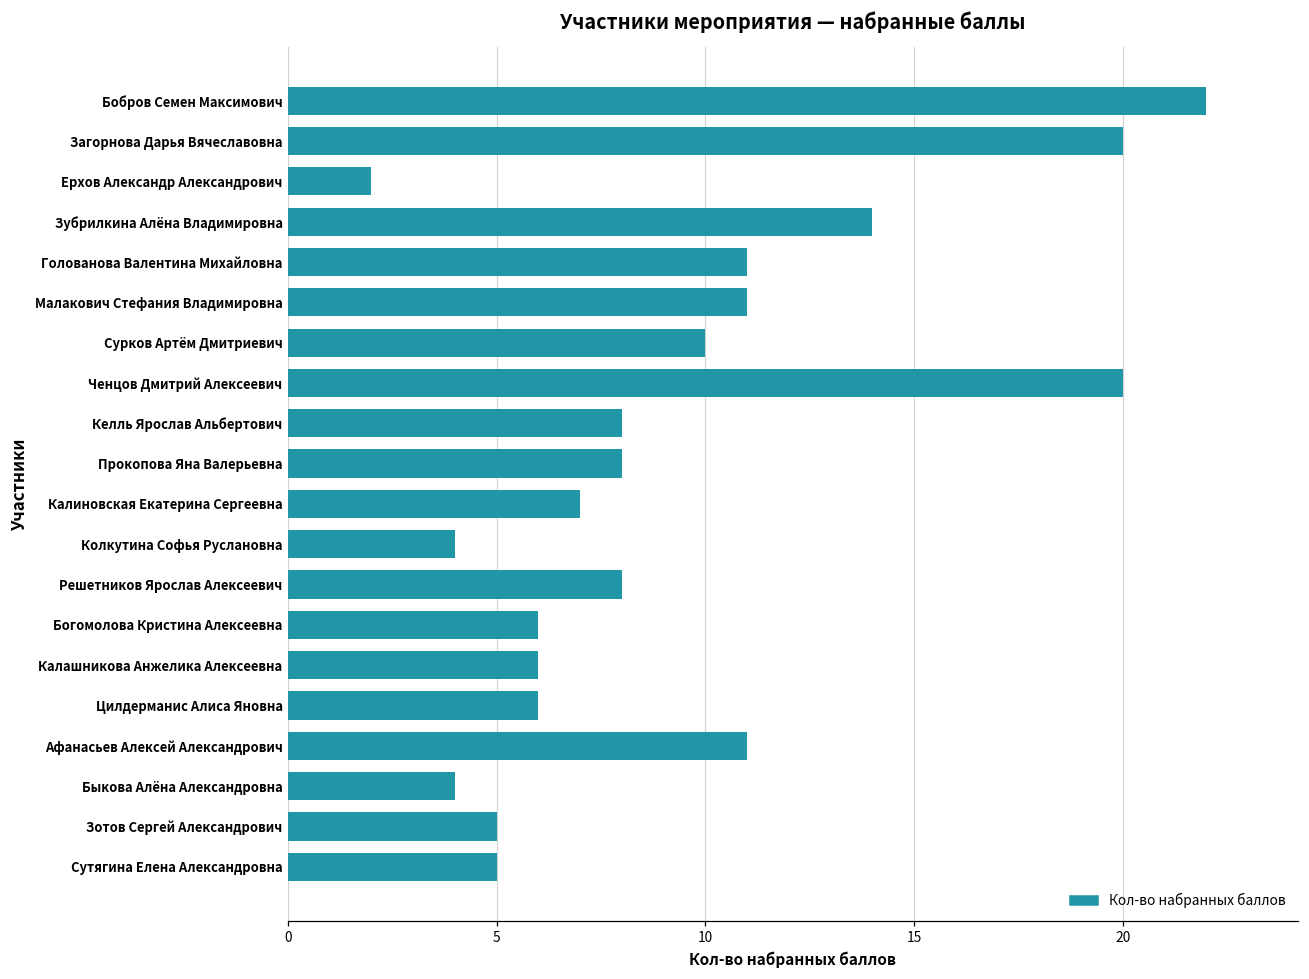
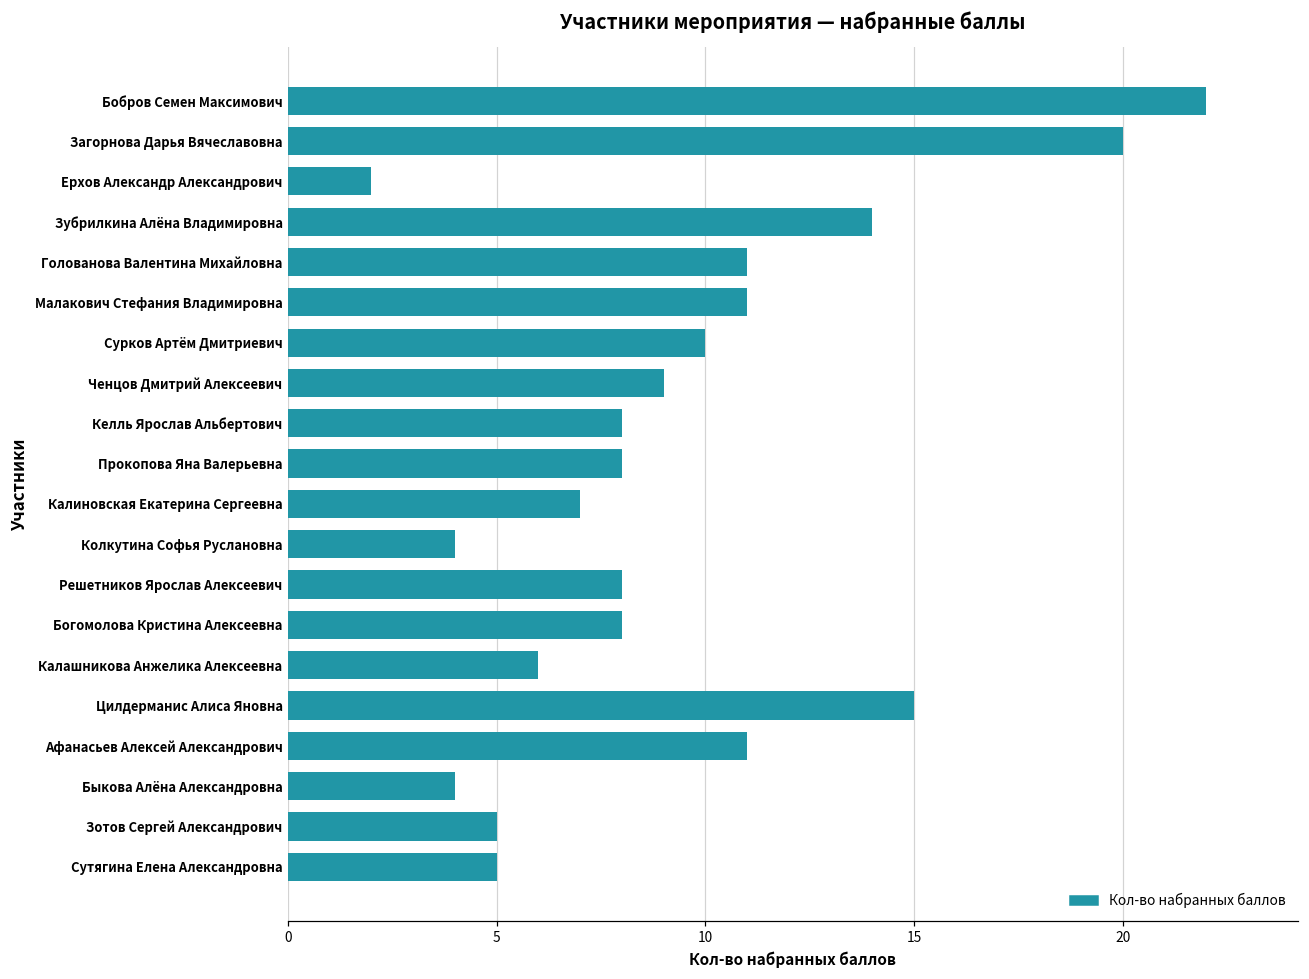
  {
    "Бобров Семен Максимович": 22,
    "Загорнова Дарья Вячеславовна": 20,
    "Ерхов Александр Александрович": 2,
    "Зубрилкина Алёна Владимировна": 14,
    "Голованова Валентина Михайловна": 11,
    "Малакович Стефания Владимировна": 11,
    "Сурков Артём Дмитриевич": 10,
-   "Ченцов Дмитрий Алексеевич": 20,
+   "Ченцов Дмитрий Алексеевич": 9,
    "Келль Ярослав Альбертович": 8,
    "Прокопова Яна Валерьевна": 8,
    "Калиновская Екатерина Сергеевна": 7,
    "Колкутина Софья Руслановна": 4,
    "Решетников Ярослав Алексеевич": 8,
-   "Богомолова Кристина Алексеевна": 6,
+   "Богомолова Кристина Алексеевна": 8,
    "Калашникова Анжелика Алексеевна": 6,
-   "Цилдерманис Алиса Яновна": 6,
+   "Цилдерманис Алиса Яновна": 15,
    "Афанасьев Алексей Александрович": 11,
    "Быкова Алёна Александровна": 4,
    "Зотов Сергей Александрович": 5,
    "Сутягина Елена Александровна": 5
  }
